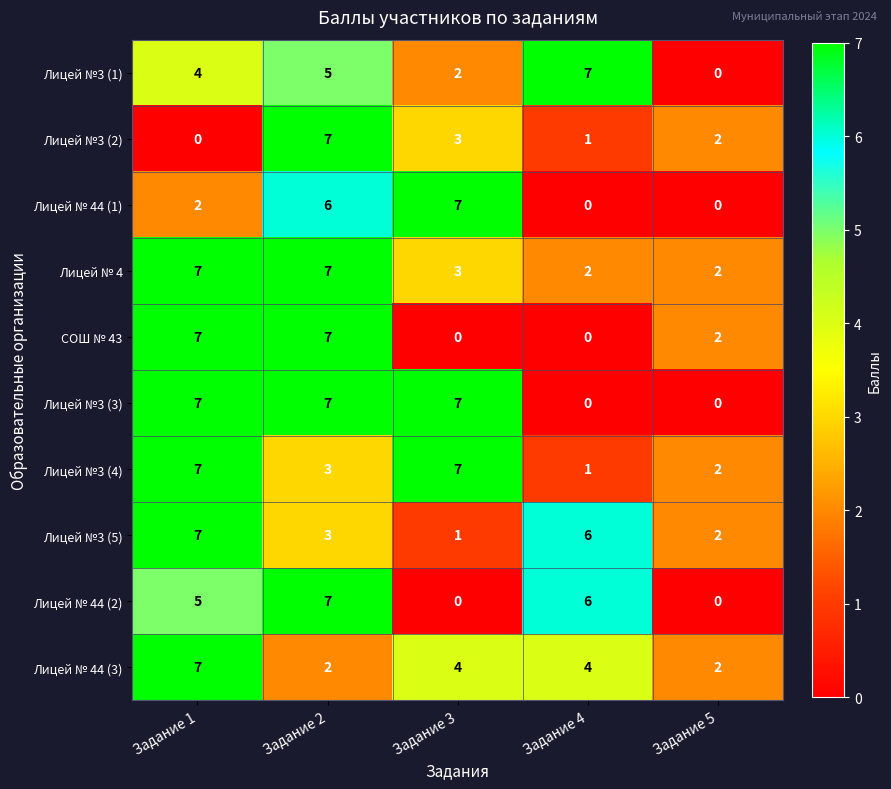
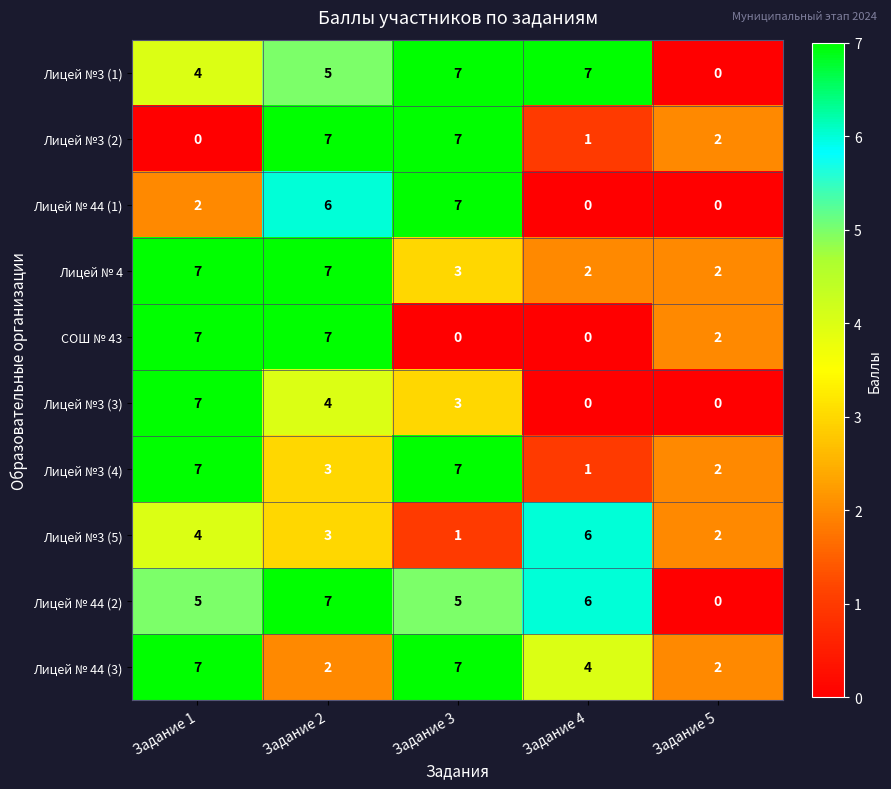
  {
    "Лицей №3 (1)": {
      "Задание 1": 4,
      "Задание 2": 5,
-     "Задание 3": 2,
+     "Задание 3": 7,
      "Задание 4": 7,
      "Задание 5": 0
    },
    "Лицей №3 (2)": {
      "Задание 1": 0,
      "Задание 2": 7,
-     "Задание 3": 3,
+     "Задание 3": 7,
      "Задание 4": 1,
      "Задание 5": 2
    },
    "Лицей № 44 (1)": {
      "Задание 1": 2,
      "Задание 2": 6,
      "Задание 3": 7,
      "Задание 4": 0,
      "Задание 5": 0
    },
    "Лицей № 4": {
      "Задание 1": 7,
      "Задание 2": 7,
      "Задание 3": 3,
      "Задание 4": 2,
      "Задание 5": 2
    },
    "СОШ № 43": {
      "Задание 1": 7,
      "Задание 2": 7,
      "Задание 3": 0,
      "Задание 4": 0,
      "Задание 5": 2
    },
    "Лицей №3 (3)": {
      "Задание 1": 7,
-     "Задание 2": 7,
-     "Задание 3": 7,
+     "Задание 2": 4,
+     "Задание 3": 3,
      "Задание 4": 0,
      "Задание 5": 0
    },
    "Лицей №3 (4)": {
      "Задание 1": 7,
      "Задание 2": 3,
      "Задание 3": 7,
      "Задание 4": 1,
      "Задание 5": 2
    },
    "Лицей №3 (5)": {
-     "Задание 1": 7,
+     "Задание 1": 4,
      "Задание 2": 3,
      "Задание 3": 1,
      "Задание 4": 6,
      "Задание 5": 2
    },
    "Лицей № 44 (2)": {
      "Задание 1": 5,
      "Задание 2": 7,
-     "Задание 3": 0,
+     "Задание 3": 5,
      "Задание 4": 6,
      "Задание 5": 0
    },
    "Лицей № 44 (3)": {
      "Задание 1": 7,
      "Задание 2": 2,
-     "Задание 3": 4,
+     "Задание 3": 7,
      "Задание 4": 4,
      "Задание 5": 2
    }
  }
